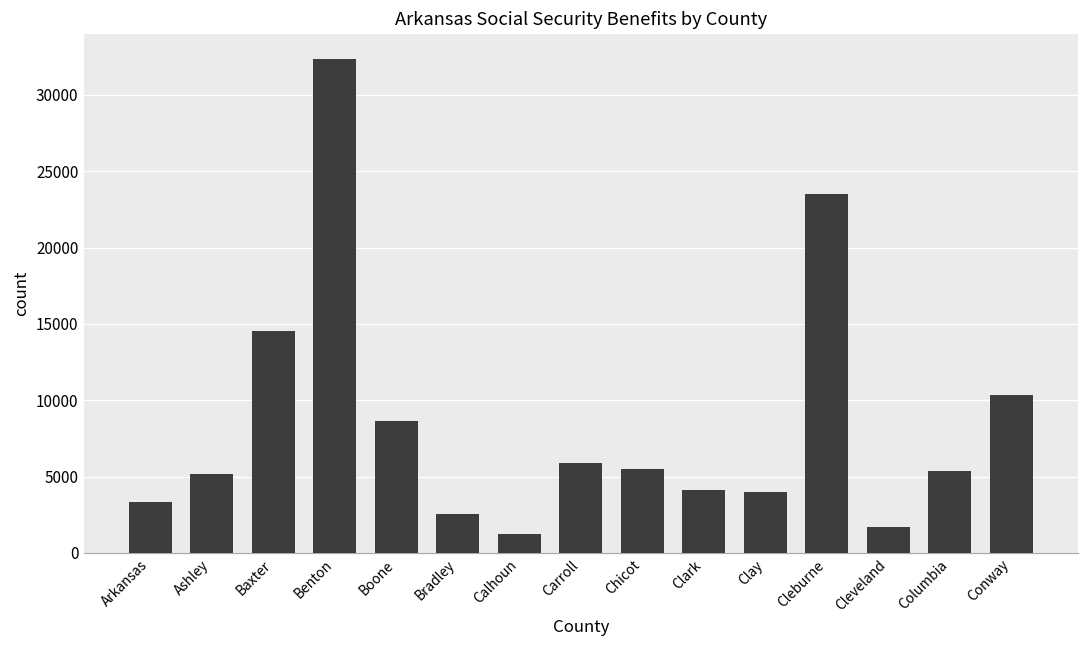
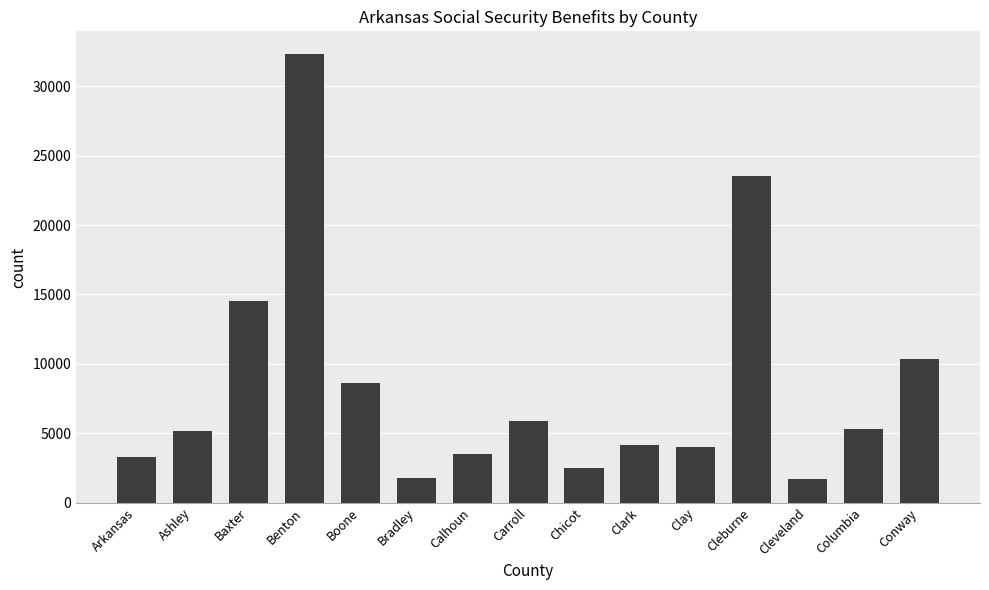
  {
    "Arkansas": 3300,
    "Ashley": 5200,
    "Baxter": 14500,
    "Benton": 32300,
    "Boone": 8700,
-   "Bradley": 2600,
-   "Calhoun": 1200,
+   "Bradley": 1700,
+   "Calhoun": 3500,
    "Carroll": 5900,
-   "Chicot": 5500,
+   "Chicot": 2500,
    "Clark": 4100,
    "Clay": 4000,
    "Cleburne": 23500,
    "Cleveland": 1700,
    "Columbia": 5300,
    "Conway": 10400
  }
